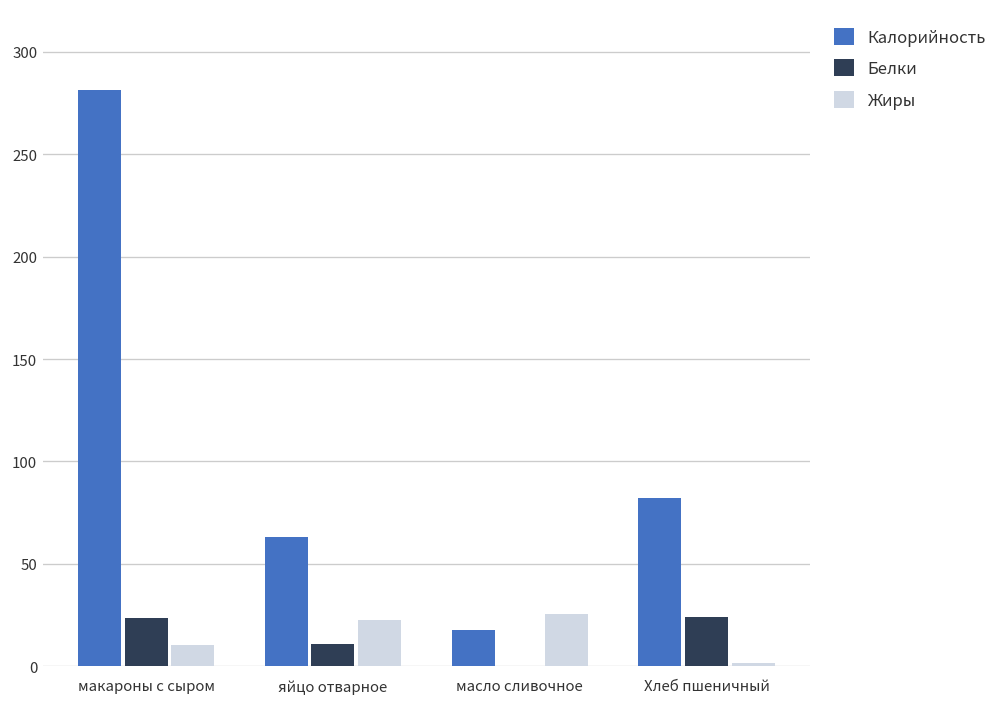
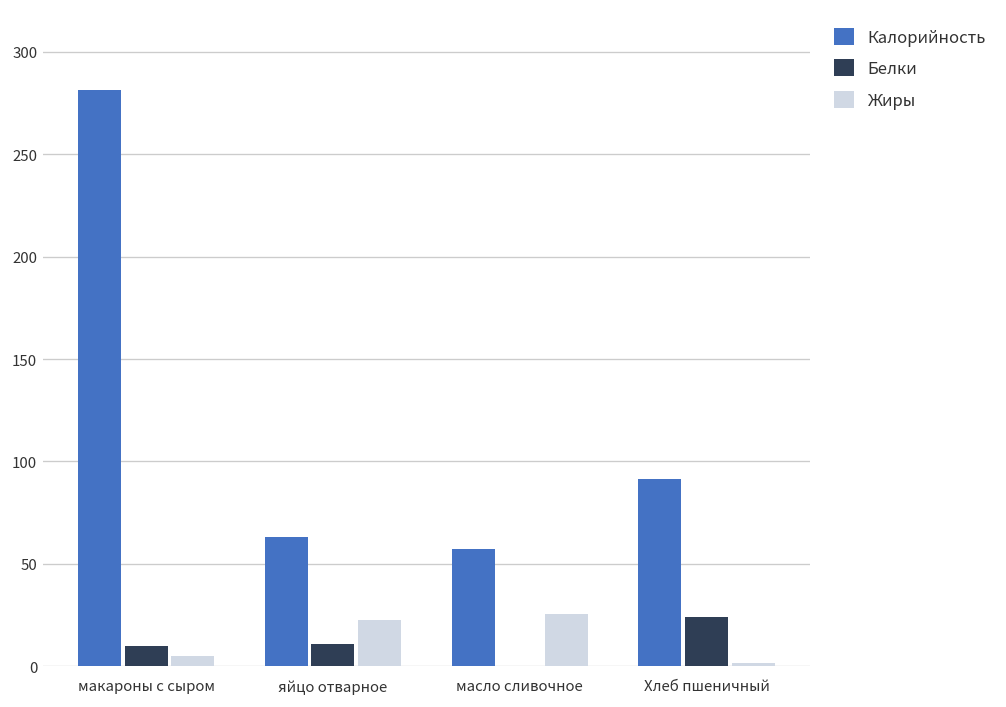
  {
    "Калорийность": {
      "макароны с сыром": 281,
      "яйцо отварное": 63,
-     "масло сливочное": 17,
-     "Хлеб пшеничный": 82
+     "масло сливочное": 57,
+     "Хлеб пшеничный": 91
    },
    "Белки": {
-     "макароны с сыром": 23,
+     "макароны с сыром": 10,
      "яйцо отварное": 11,
      "Хлеб пшеничный": 24
    },
    "Жиры": {
-     "макароны с сыром": 10,
+     "макароны с сыром": 5,
      "яйцо отварное": 23,
      "масло сливочное": 26
    }
  }
